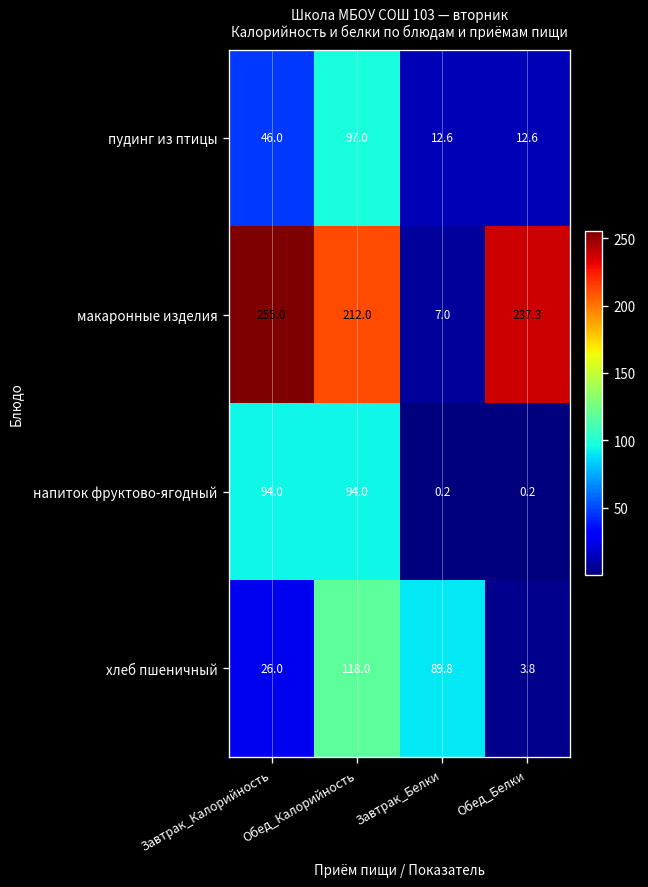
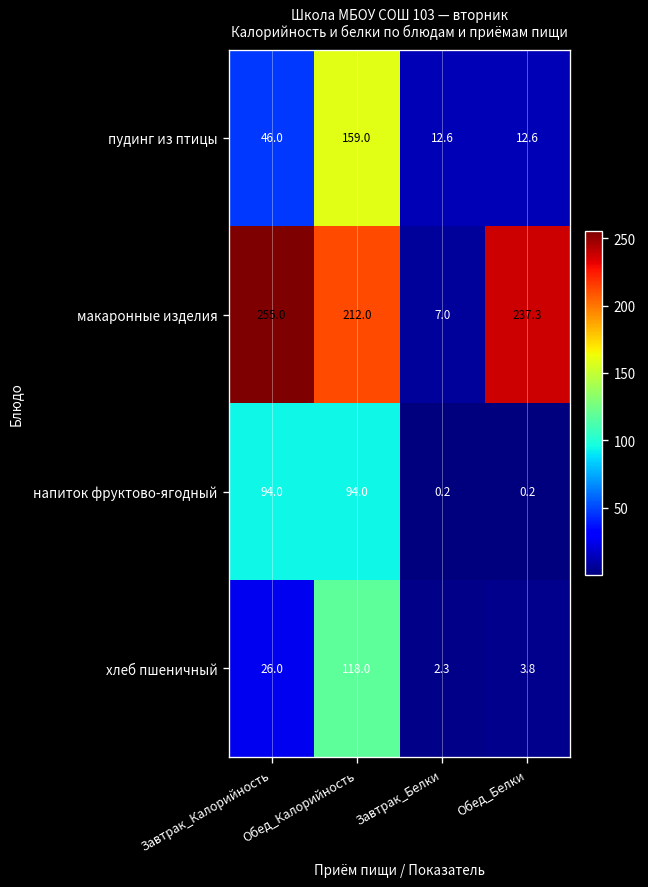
  {
    "пудинг из птицы": {
      "Завтрак_Калорийность": 46.0,
-     "Обед_Калорийность": 97.0,
+     "Обед_Калорийность": 159.0,
      "Завтрак_Белки": 12.6,
      "Обед_Белки": 12.6
    },
    "макаронные изделия": {
      "Завтрак_Калорийность": 255.0,
      "Обед_Калорийность": 212.0,
      "Завтрак_Белки": 7.0,
      "Обед_Белки": 237.3
    },
    "напиток фруктово-ягодный": {
      "Завтрак_Калорийность": 94.0,
      "Обед_Калорийность": 94.0,
      "Завтрак_Белки": 0.2,
      "Обед_Белки": 0.2
    },
    "хлеб пшеничный": {
      "Завтрак_Калорийность": 26.0,
      "Обед_Калорийность": 118.0,
-     "Завтрак_Белки": 89.8,
+     "Завтрак_Белки": 2.3,
      "Обед_Белки": 3.8
    }
  }
